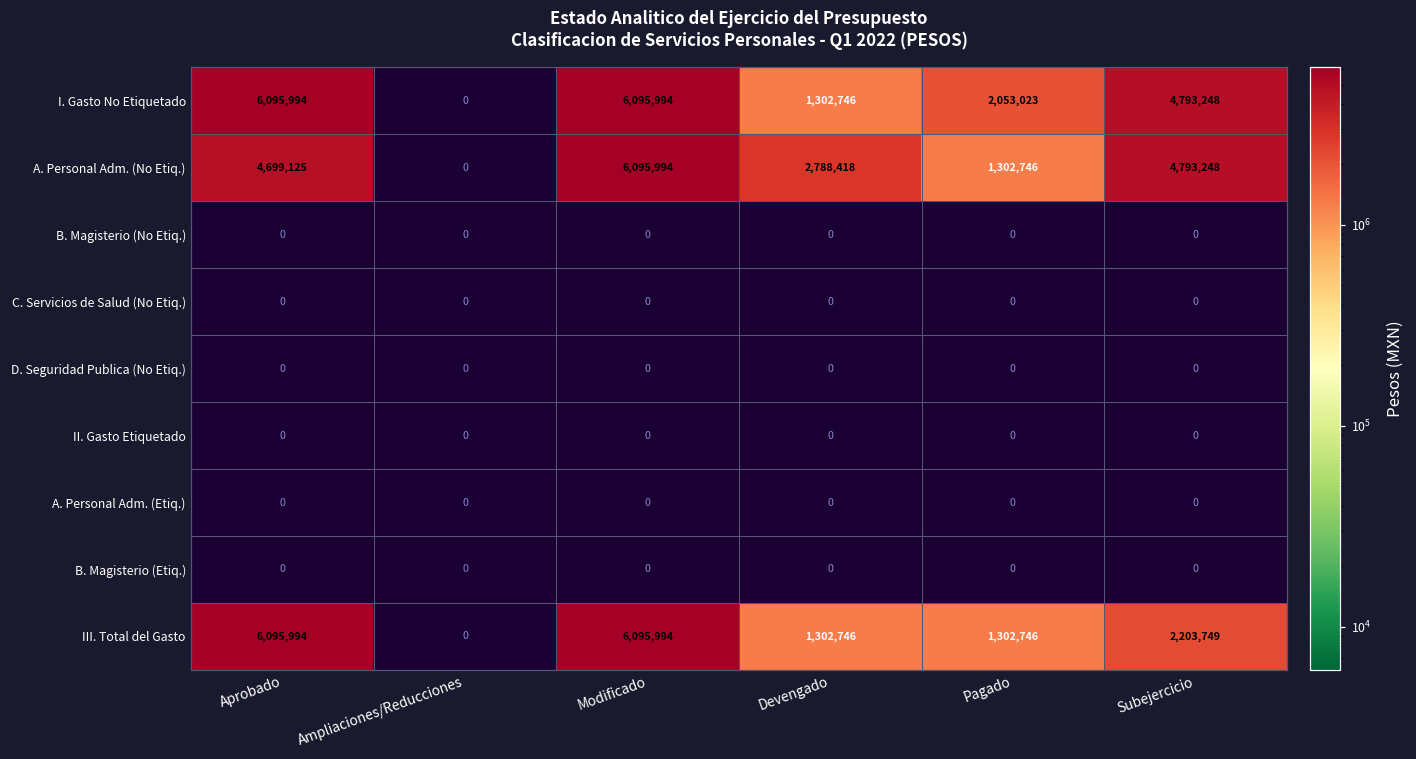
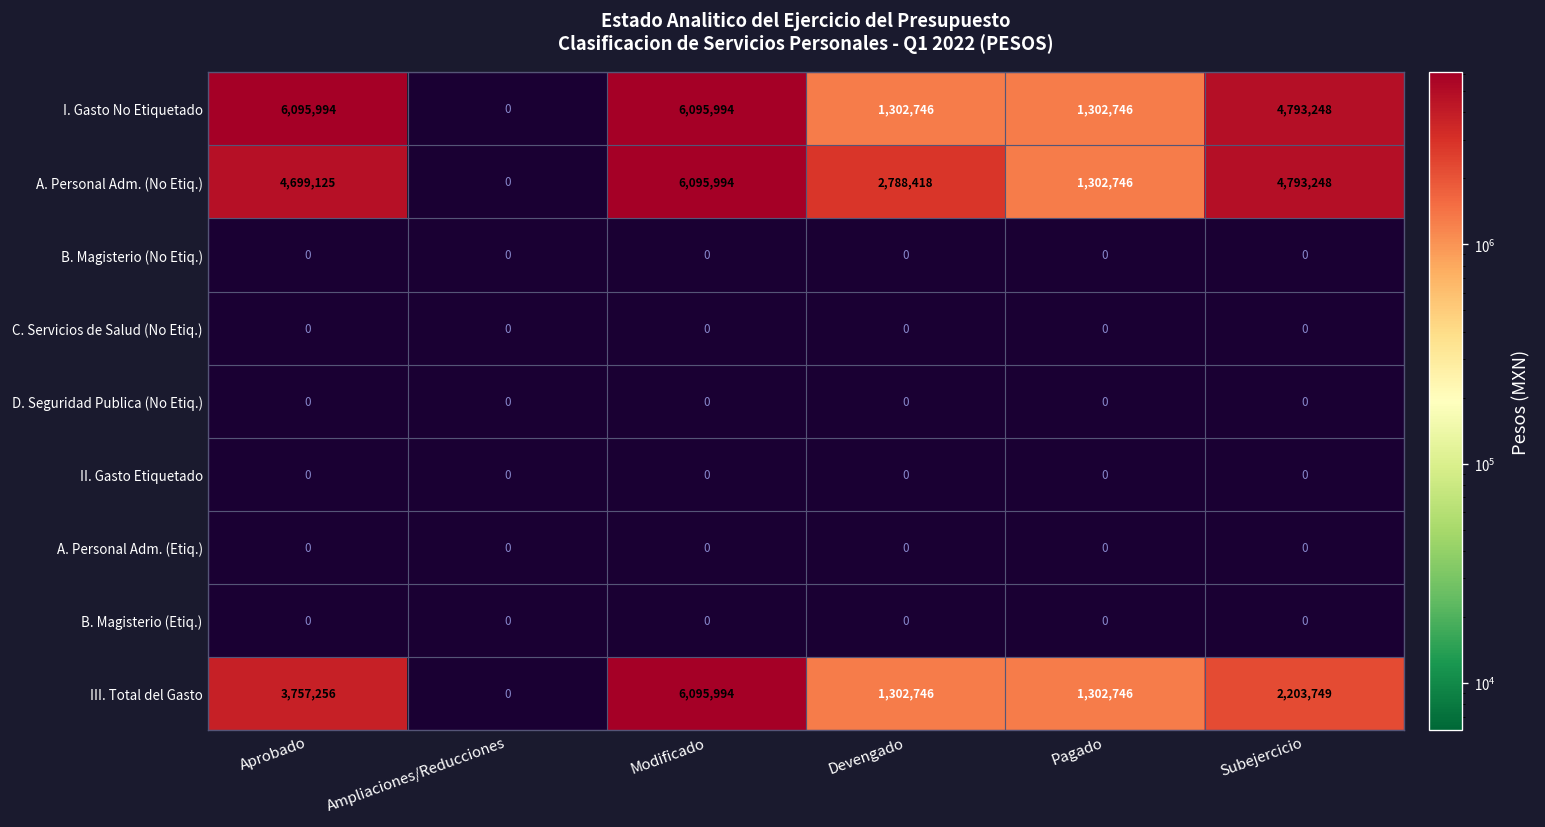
  {
    "I. Gasto No Etiquetado": {
      "Aprobado": "6,095,994",
      "Modificado": "6,095,994",
      "Devengado": "1,302,746",
-     "Pagado": "2,053,023",
+     "Pagado": "1,302,746",
      "Subejercicio": "4,793,248"
    },
    "A. Personal Adm. (No Etiq.)": {
      "Aprobado": "4,699,125",
      "Modificado": "6,095,994",
      "Devengado": "2,788,418",
      "Pagado": "1,302,746",
      "Subejercicio": "4,793,248"
    },
    "III. Total del Gasto": {
-     "Aprobado": "6,095,994",
+     "Aprobado": "3,757,256",
      "Modificado": "6,095,994",
      "Devengado": "1,302,746",
      "Pagado": "1,302,746",
      "Subejercicio": "2,203,749"
    }
  }
